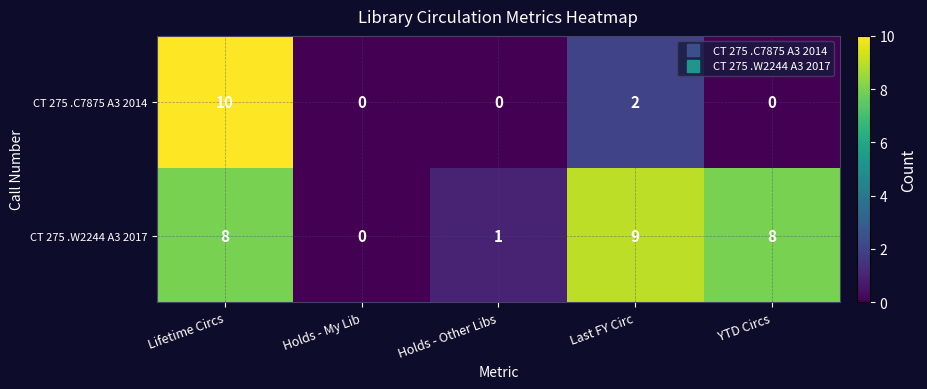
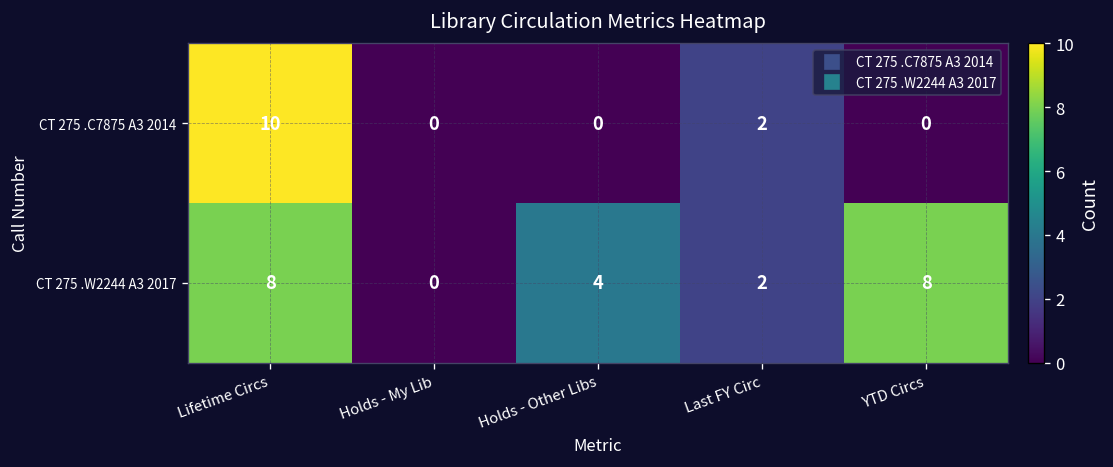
  {
    "CT 275 .C7875 A3 2014": {
      "Lifetime Circs": 10,
      "Holds - My Lib": 0,
      "Holds - Other Libs": 0,
      "Last FY Circ": 2,
      "YTD Circs": 0
    },
    "CT 275 .W2244 A3 2017": {
      "Lifetime Circs": 8,
      "Holds - My Lib": 0,
-     "Holds - Other Libs": 1,
-     "Last FY Circ": 9,
+     "Holds - Other Libs": 4,
+     "Last FY Circ": 2,
      "YTD Circs": 8
    }
  }
